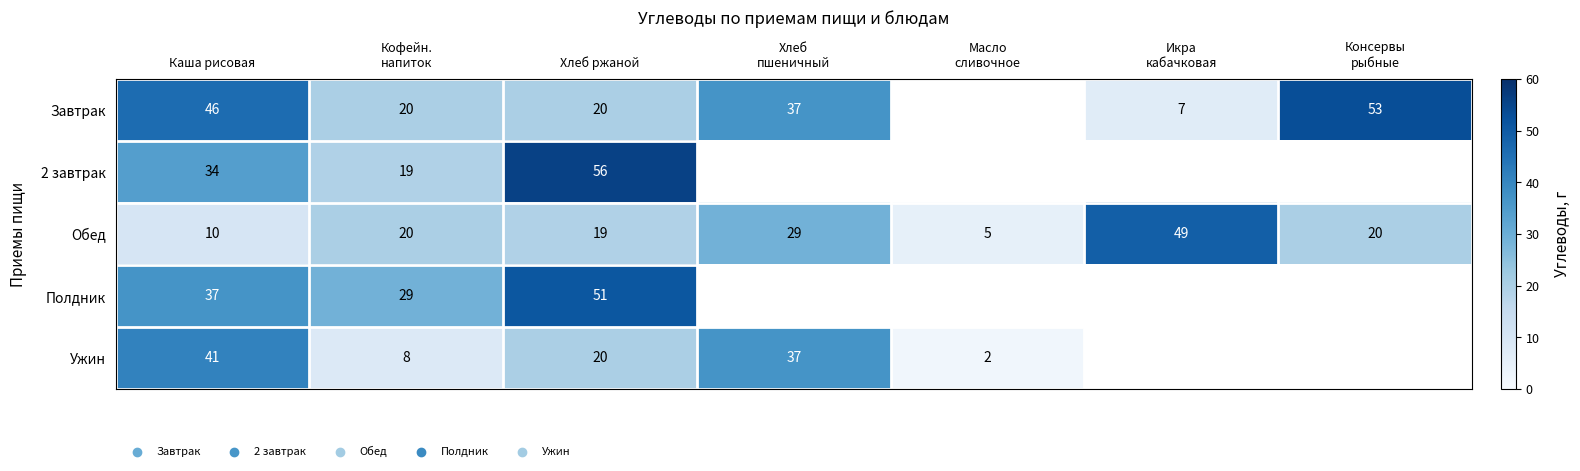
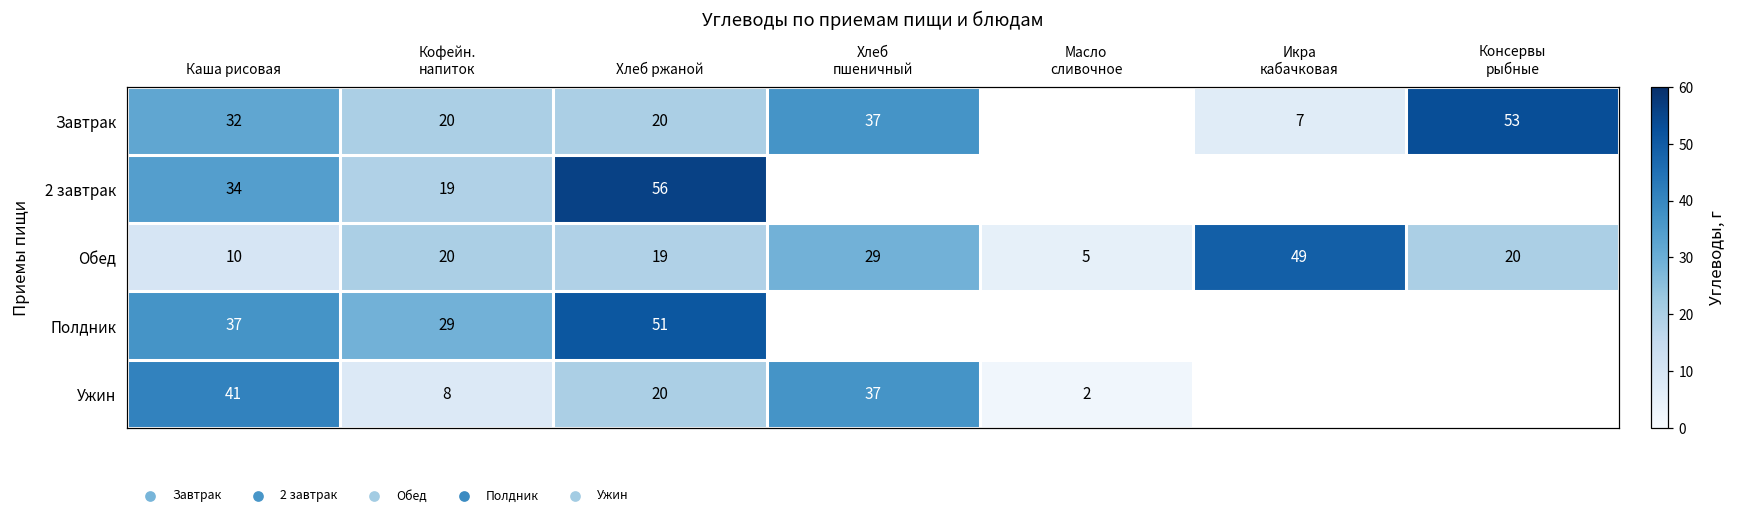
  {
    "Завтрак": {
-     "Каша рисовая": 46,
+     "Каша рисовая": 32,
      "Кофейн. напиток": 20,
      "Хлеб ржаной": 20,
      "Хлеб пшеничный": 37,
      "Икра кабачковая": 7,
      "Консервы рыбные": 53
    },
    "2 завтрак": {
      "Каша рисовая": 34,
      "Кофейн. напиток": 19,
      "Хлеб ржаной": 56
    },
    "Обед": {
      "Каша рисовая": 10,
      "Кофейн. напиток": 20,
      "Хлеб ржаной": 19,
      "Хлеб пшеничный": 29,
      "Масло сливочное": 5,
      "Икра кабачковая": 49,
      "Консервы рыбные": 20
    },
    "Полдник": {
      "Каша рисовая": 37,
      "Кофейн. напиток": 29,
      "Хлеб ржаной": 51
    },
    "Ужин": {
      "Каша рисовая": 41,
      "Кофейн. напиток": 8,
      "Хлеб ржаной": 20,
      "Хлеб пшеничный": 37,
      "Масло сливочное": 2
    }
  }
